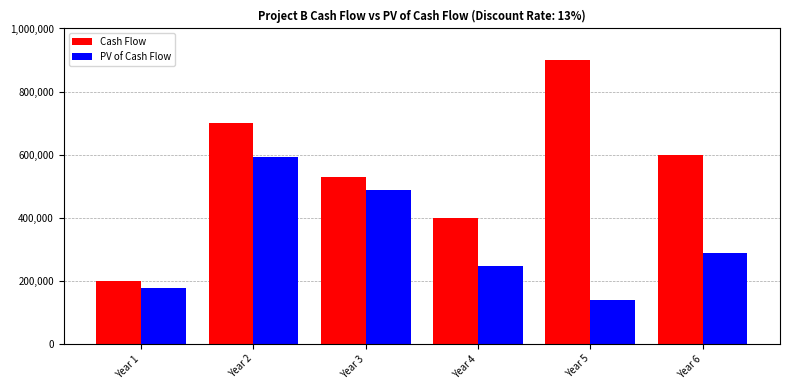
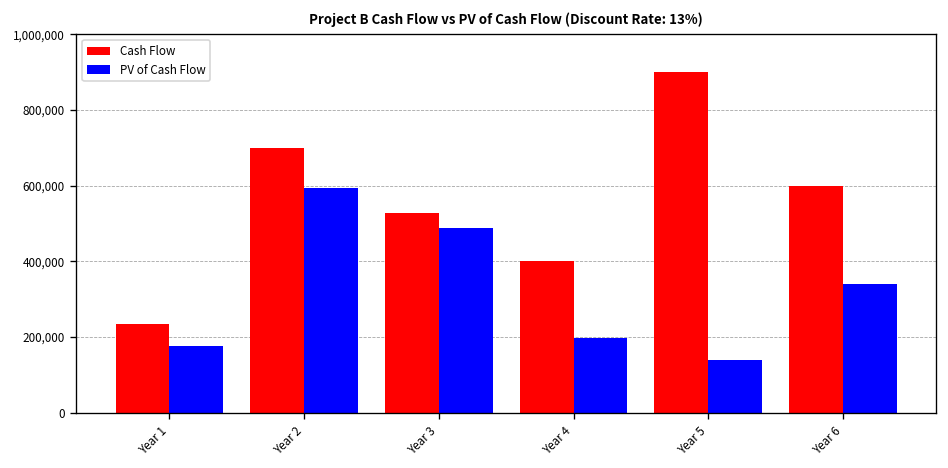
  {
    "Cash Flow": {
-     "Year 1": "200,000",
+     "Year 1": "230,000",
      "Year 2": "700,000",
      "Year 3": "530,000",
      "Year 4": "400,000",
      "Year 5": "900,000",
      "Year 6": "600,000"
    },
    "PV of Cash Flow": {
      "Year 1": "180,000",
      "Year 2": "590,000",
      "Year 3": "490,000",
-     "Year 4": "250,000",
+     "Year 4": "200,000",
      "Year 5": "140,000",
-     "Year 6": "290,000"
+     "Year 6": "340,000"
    }
  }
